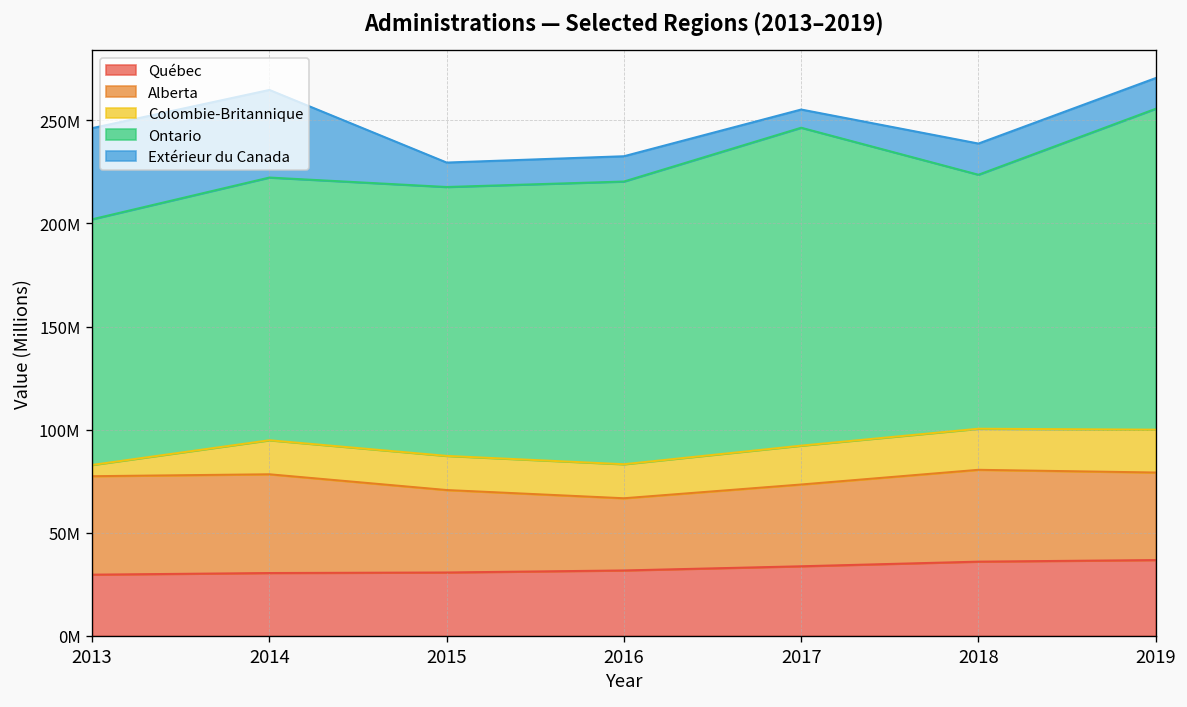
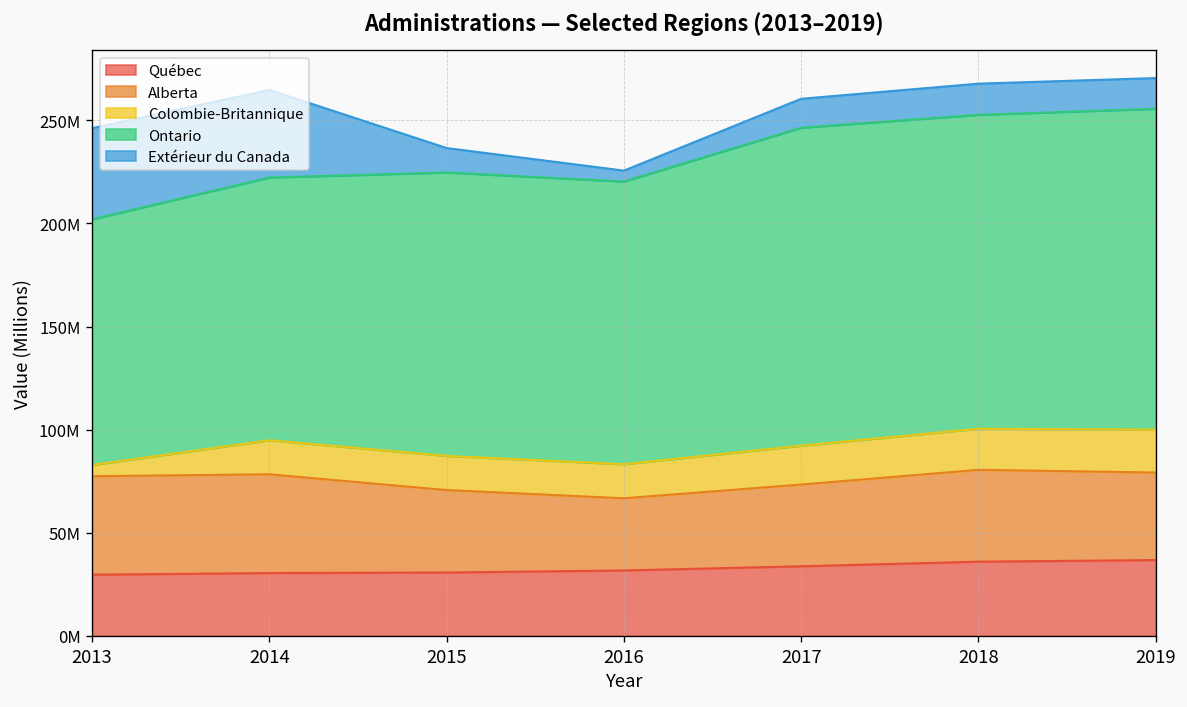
  {
    "Colombie-Britannique": {
      "2013": 5000000,
      "2014": 17000000,
      "2015": 17000000,
      "2016": 16000000,
      "2017": 19000000,
      "2018": 20000000,
      "2019": 21000000
    },
    "Ontario": {
      "2013": 119000000,
-     "2015": 130000000,
+     "2015": 137000000,
      "2016": 137000000,
      "2017": 154000000,
-     "2018": 123000000,
+     "2018": 152000000,
      "2019": 156000000
    },
    "Extérieur du Canada": {
      "2013": 44000000,
      "2015": 12000000,
-     "2016": 12000000,
-     "2017": 9000000,
+     "2016": 5000000,
+     "2017": 14000000,
      "2018": 15000000,
      "2019": 15000000
    }
  }
